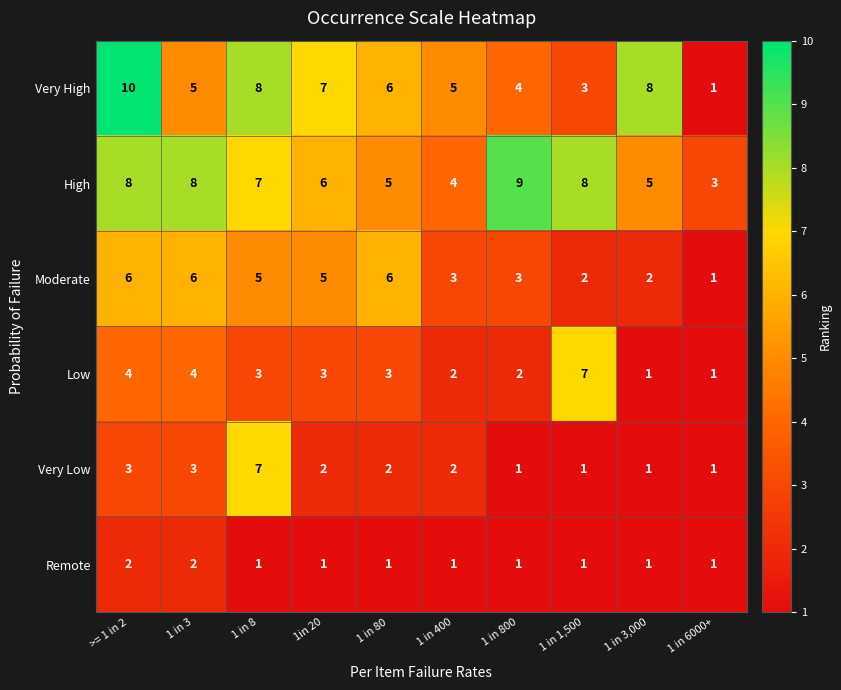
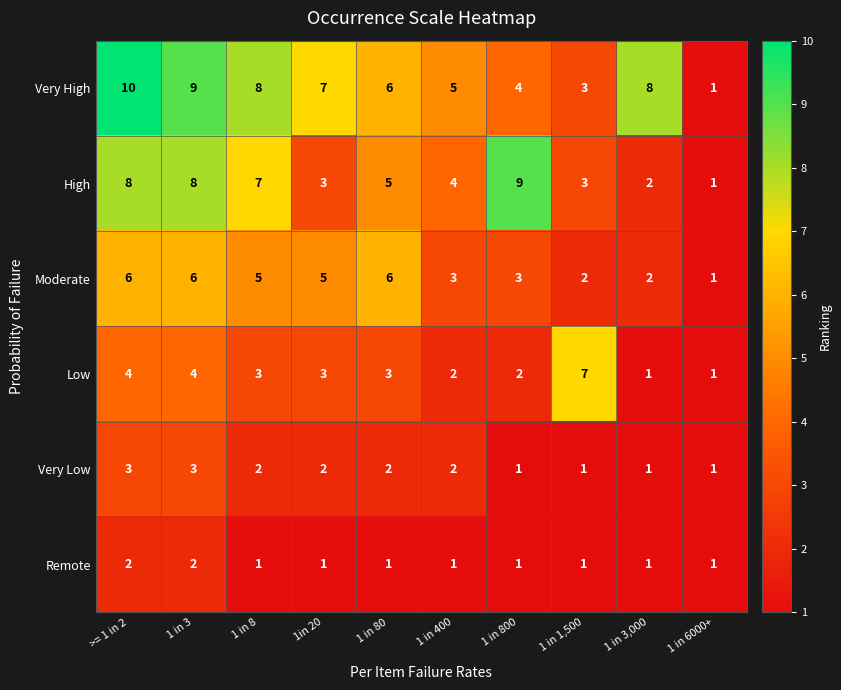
  {
    "Very High": {
      ">= 1 in 2": 10,
-     "1 in 3": 5,
+     "1 in 3": 9,
      "1 in 8": 8,
      "1in 20": 7,
      "1 in 80": 6,
      "1 in 400": 5,
      "1 in 800": 4,
      "1 in 1,500": 3,
      "1 in 3,000": 8,
      "1 in 6000+": 1
    },
    "High": {
      ">= 1 in 2": 8,
      "1 in 3": 8,
      "1 in 8": 7,
-     "1in 20": 6,
+     "1in 20": 3,
      "1 in 80": 5,
      "1 in 400": 4,
      "1 in 800": 9,
-     "1 in 1,500": 8,
-     "1 in 3,000": 5,
-     "1 in 6000+": 3
+     "1 in 1,500": 3,
+     "1 in 3,000": 2,
+     "1 in 6000+": 1
    },
    "Moderate": {
      ">= 1 in 2": 6,
      "1 in 3": 6,
      "1 in 8": 5,
      "1in 20": 5,
      "1 in 80": 6,
      "1 in 400": 3,
      "1 in 800": 3,
      "1 in 1,500": 2,
      "1 in 3,000": 2,
      "1 in 6000+": 1
    },
    "Low": {
      ">= 1 in 2": 4,
      "1 in 3": 4,
      "1 in 8": 3,
      "1in 20": 3,
      "1 in 80": 3,
      "1 in 400": 2,
      "1 in 800": 2,
      "1 in 1,500": 7,
      "1 in 3,000": 1,
      "1 in 6000+": 1
    },
    "Very Low": {
      ">= 1 in 2": 3,
      "1 in 3": 3,
-     "1 in 8": 7,
+     "1 in 8": 2,
      "1in 20": 2,
      "1 in 80": 2,
      "1 in 400": 2,
      "1 in 800": 1,
      "1 in 1,500": 1,
      "1 in 3,000": 1,
      "1 in 6000+": 1
    },
    "Remote": {
      ">= 1 in 2": 2,
      "1 in 3": 2,
      "1 in 8": 1,
      "1in 20": 1,
      "1 in 80": 1,
      "1 in 400": 1,
      "1 in 800": 1,
      "1 in 1,500": 1,
      "1 in 3,000": 1,
      "1 in 6000+": 1
    }
  }
